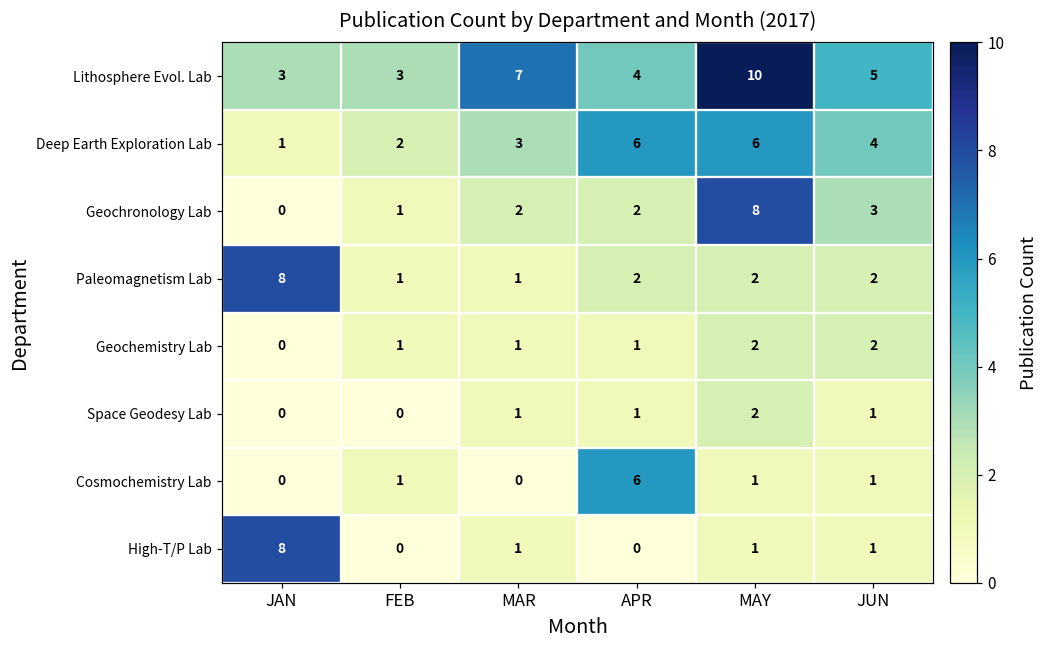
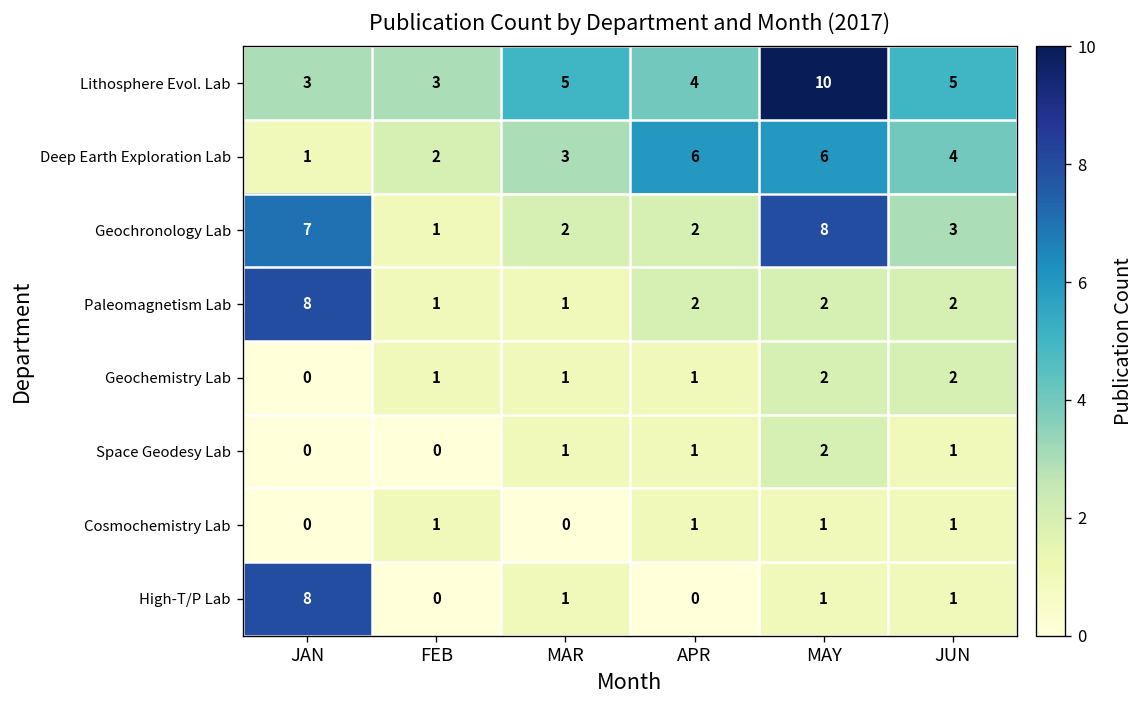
  {
    "Lithosphere Evol. Lab": {
      "JAN": 3,
      "FEB": 3,
-     "MAR": 7,
+     "MAR": 5,
      "APR": 4,
      "MAY": 10,
      "JUN": 5
    },
    "Deep Earth Exploration Lab": {
      "JAN": 1,
      "FEB": 2,
      "MAR": 3,
      "APR": 6,
      "MAY": 6,
      "JUN": 4
    },
    "Geochronology Lab": {
-     "JAN": 0,
+     "JAN": 7,
      "FEB": 1,
      "MAR": 2,
      "APR": 2,
      "MAY": 8,
      "JUN": 3
    },
    "Paleomagnetism Lab": {
      "JAN": 8,
      "FEB": 1,
      "MAR": 1,
      "APR": 2,
      "MAY": 2,
      "JUN": 2
    },
    "Geochemistry Lab": {
      "JAN": 0,
      "FEB": 1,
      "MAR": 1,
      "APR": 1,
      "MAY": 2,
      "JUN": 2
    },
    "Space Geodesy Lab": {
      "JAN": 0,
      "FEB": 0,
      "MAR": 1,
      "APR": 1,
      "MAY": 2,
      "JUN": 1
    },
    "Cosmochemistry Lab": {
      "JAN": 0,
      "FEB": 1,
      "MAR": 0,
-     "APR": 6,
+     "APR": 1,
      "MAY": 1,
      "JUN": 1
    },
    "High-T/P Lab": {
      "JAN": 8,
      "FEB": 0,
      "MAR": 1,
      "APR": 0,
      "MAY": 1,
      "JUN": 1
    }
  }
